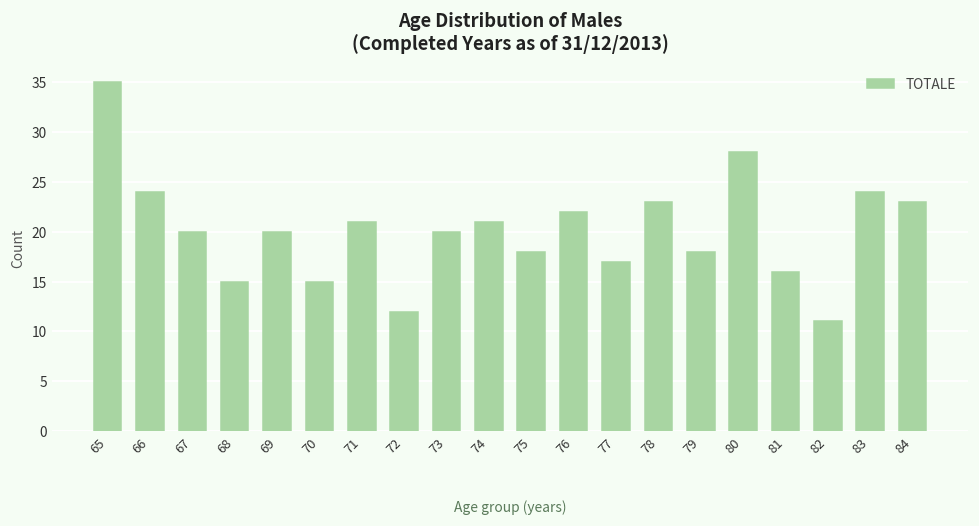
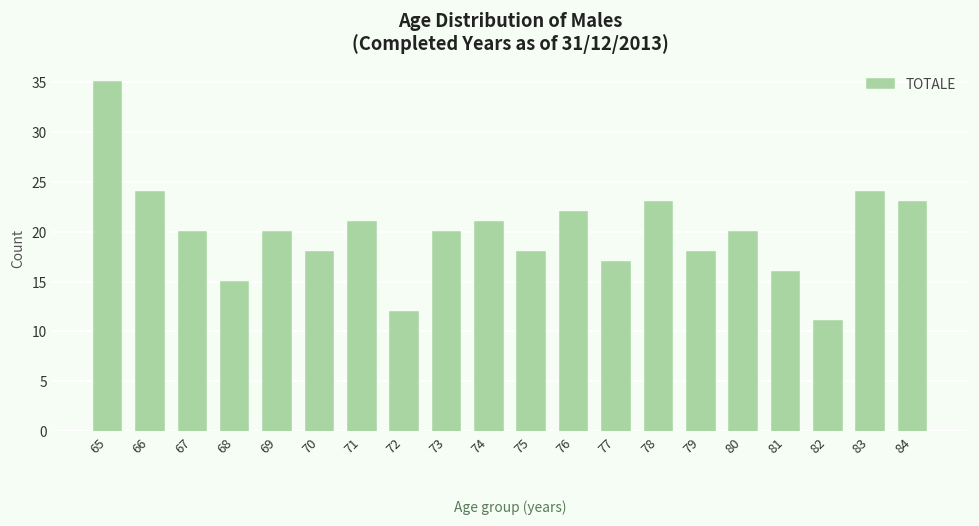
  {
    "65": 35,
    "66": 24,
    "67": 20,
    "68": 15,
    "69": 20,
-   "70": 15,
+   "70": 18,
    "71": 21,
    "72": 12,
    "73": 20,
    "74": 21,
    "75": 18,
    "76": 22,
    "77": 17,
    "78": 23,
    "79": 18,
-   "80": 28,
+   "80": 20,
    "81": 16,
    "82": 11,
    "83": 24,
    "84": 23
  }
